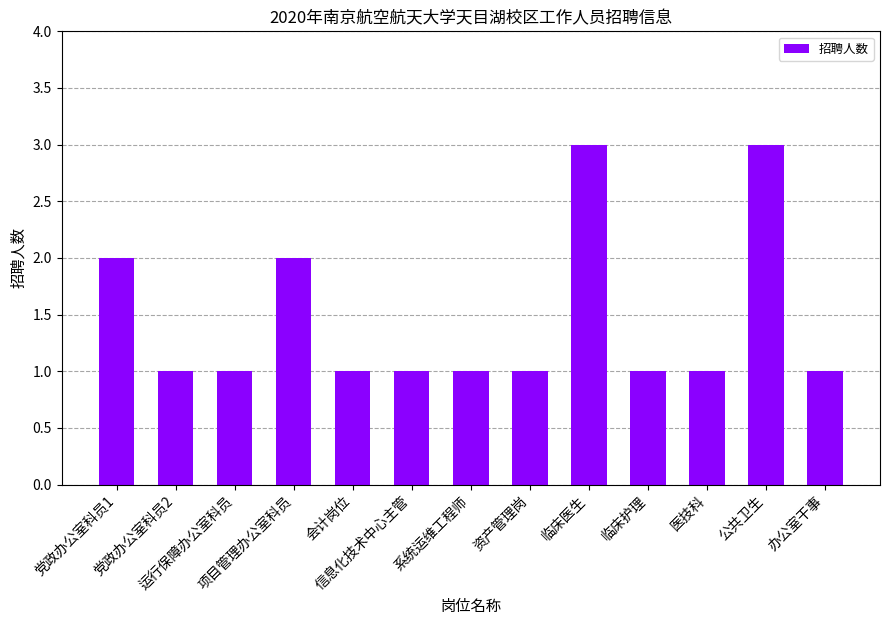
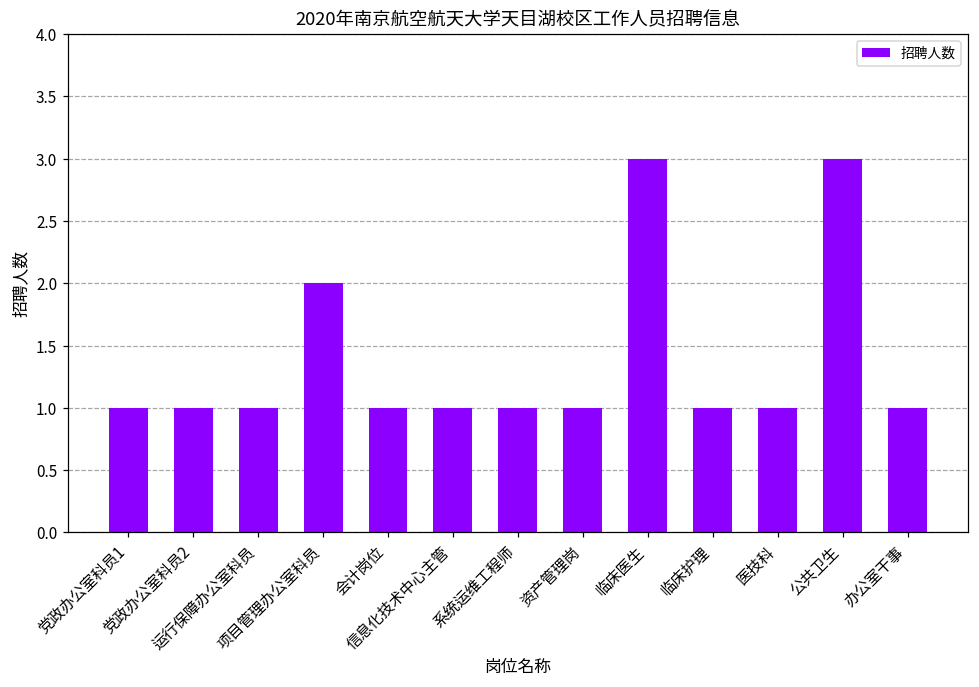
  {
-   "党政办公室科员1": 2,
+   "党政办公室科员1": 1,
    "党政办公室科员2": 1,
    "运行保障办公室科员": 1,
    "项目管理办公室科员": 2,
    "会计岗位": 1,
    "信息化技术中心主管": 1,
    "系统运维工程师": 1,
    "资产管理岗": 1,
    "临床医生": 3,
    "临床护理": 1,
    "医技科": 1,
    "公共卫生": 3,
    "办公室干事": 1
  }
